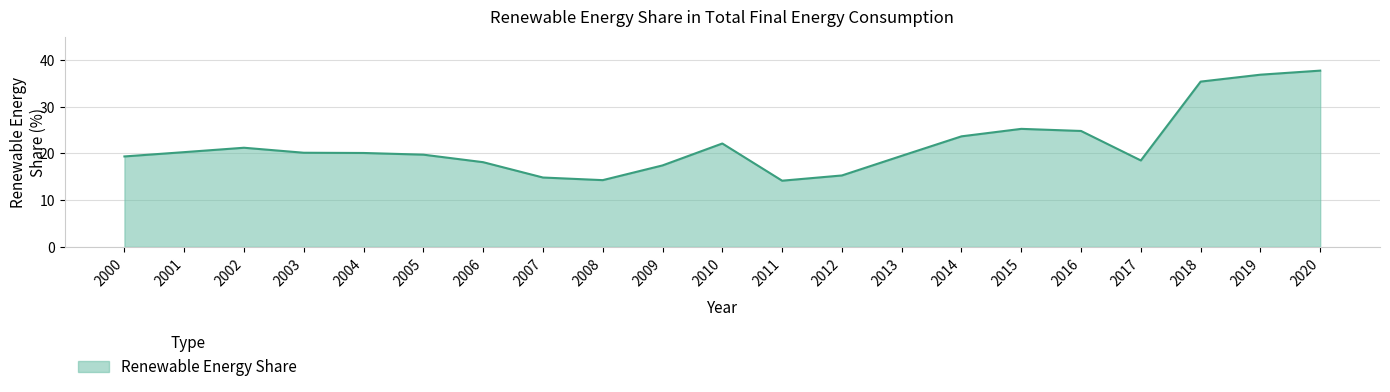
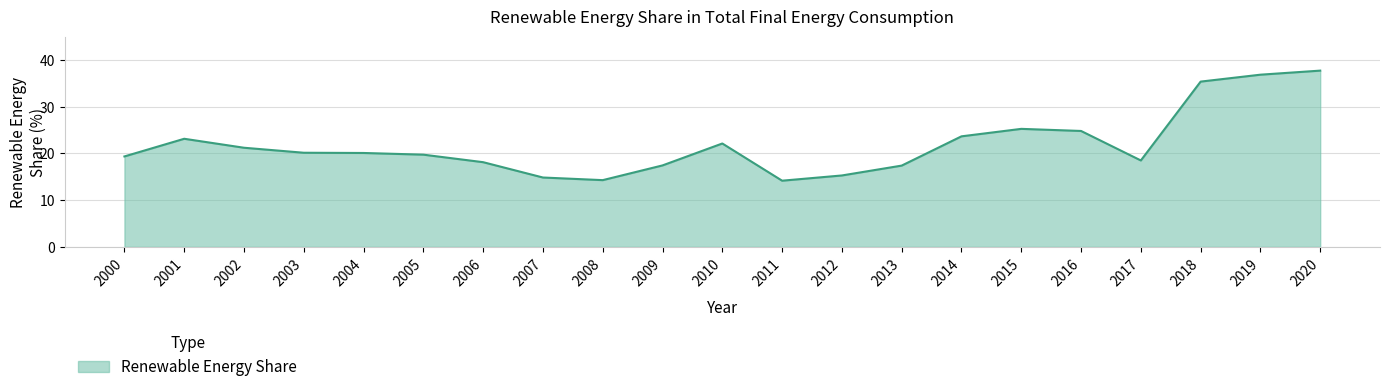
  {
    "2000": 19,
-   "2001": 20,
+   "2001": 23,
    "2002": 21,
    "2003": 20,
    "2004": 20,
    "2005": 20,
    "2006": 18,
    "2007": 15,
    "2008": 14,
    "2009": 17,
    "2010": 22,
    "2011": 14,
    "2012": 15,
-   "2013": 19,
+   "2013": 17,
    "2014": 24,
    "2015": 25,
    "2016": 25,
    "2017": 18,
    "2018": 35,
    "2019": 37,
    "2020": 38
  }
